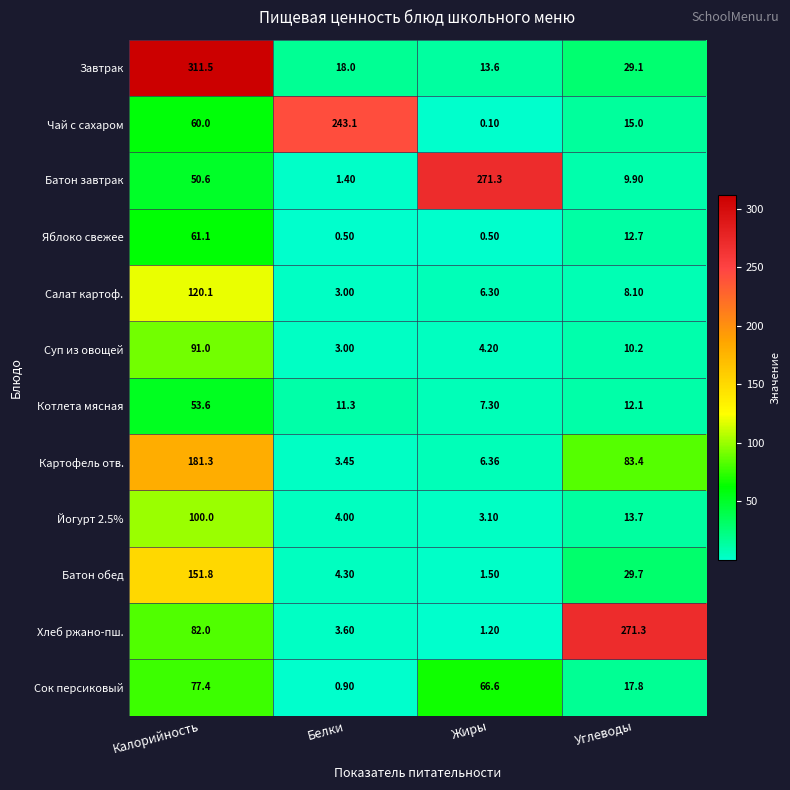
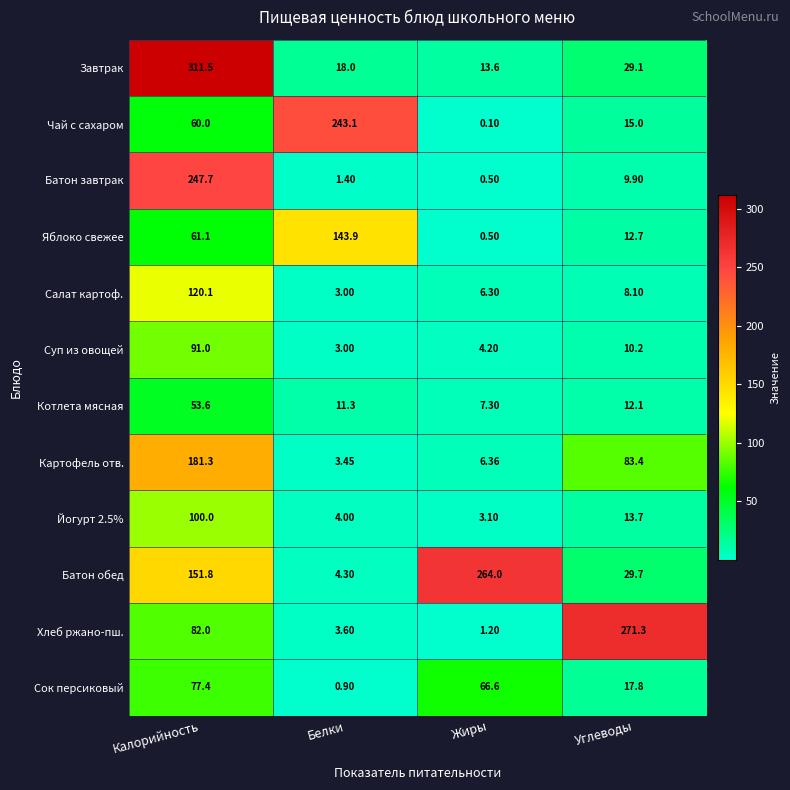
  {
    "Завтрак": {
      "Калорийность": 311.5,
      "Белки": 18.0,
      "Жиры": 13.6,
      "Углеводы": 29.1
    },
    "Чай с сахаром": {
      "Калорийность": 60.0,
      "Белки": 243.1,
      "Жиры": 0.10,
      "Углеводы": 15.0
    },
    "Батон завтрак": {
-     "Калорийность": 50.6,
+     "Калорийность": 247.7,
      "Белки": 1.40,
-     "Жиры": 271.3,
+     "Жиры": 0.50,
      "Углеводы": 9.90
    },
    "Яблоко свежее": {
      "Калорийность": 61.1,
-     "Белки": 0.50,
+     "Белки": 143.9,
      "Жиры": 0.50,
      "Углеводы": 12.7
    },
    "Салат картоф.": {
      "Калорийность": 120.1,
      "Белки": 3.00,
      "Жиры": 6.30,
      "Углеводы": 8.10
    },
    "Суп из овощей": {
      "Калорийность": 91.0,
      "Белки": 3.00,
      "Жиры": 4.20,
      "Углеводы": 10.2
    },
    "Котлета мясная": {
      "Калорийность": 53.6,
      "Белки": 11.3,
      "Жиры": 7.30,
      "Углеводы": 12.1
    },
    "Картофель отв.": {
      "Калорийность": 181.3,
      "Белки": 3.45,
      "Жиры": 6.36,
      "Углеводы": 83.4
    },
    "Йогурт 2.5%": {
      "Калорийность": 100.0,
      "Белки": 4.00,
      "Жиры": 3.10,
      "Углеводы": 13.7
    },
    "Батон обед": {
      "Калорийность": 151.8,
      "Белки": 4.30,
-     "Жиры": 1.50,
+     "Жиры": 264.0,
      "Углеводы": 29.7
    },
    "Хлеб ржано-пш.": {
      "Калорийность": 82.0,
      "Белки": 3.60,
      "Жиры": 1.20,
      "Углеводы": 271.3
    },
    "Сок персиковый": {
      "Калорийность": 77.4,
      "Белки": 0.90,
      "Жиры": 66.6,
      "Углеводы": 17.8
    }
  }
